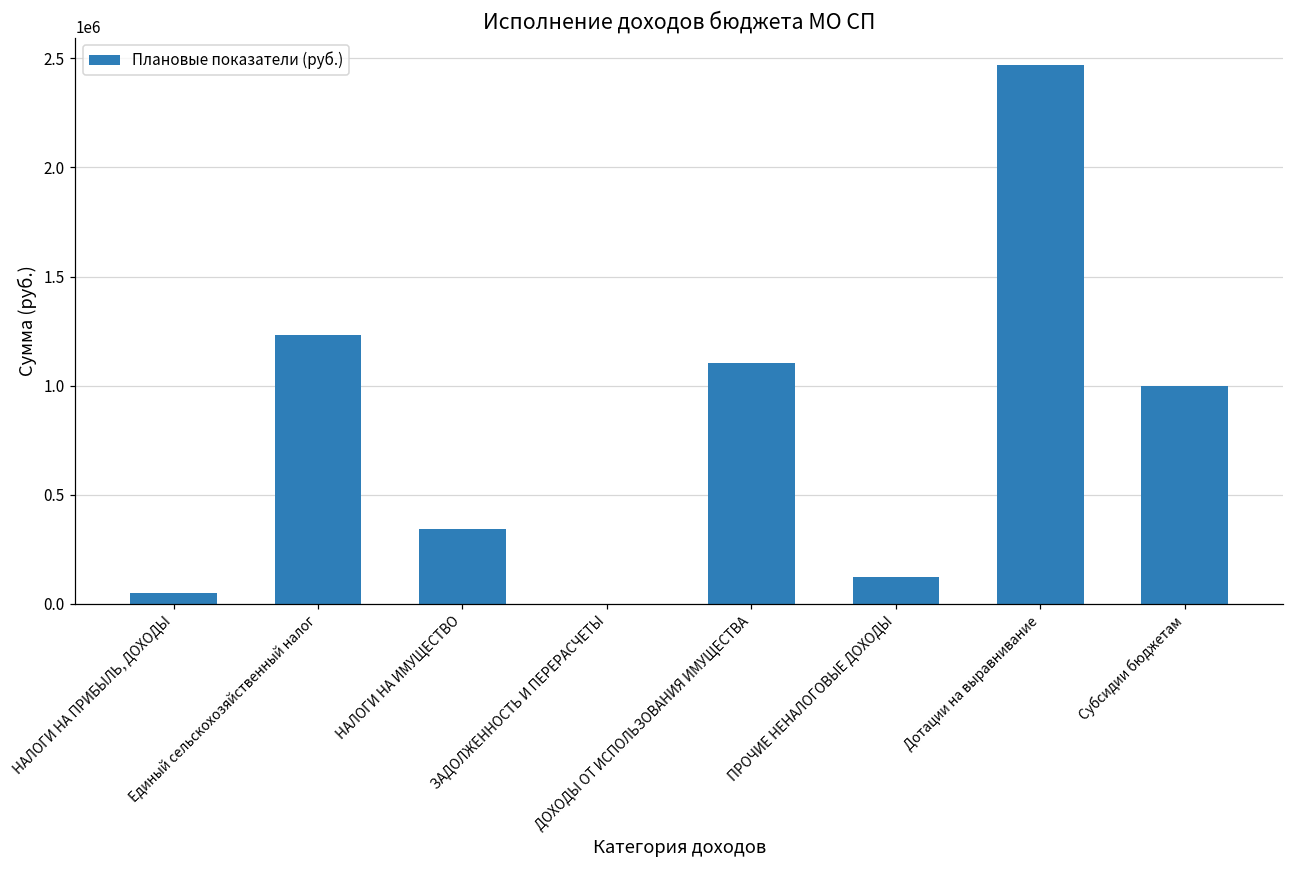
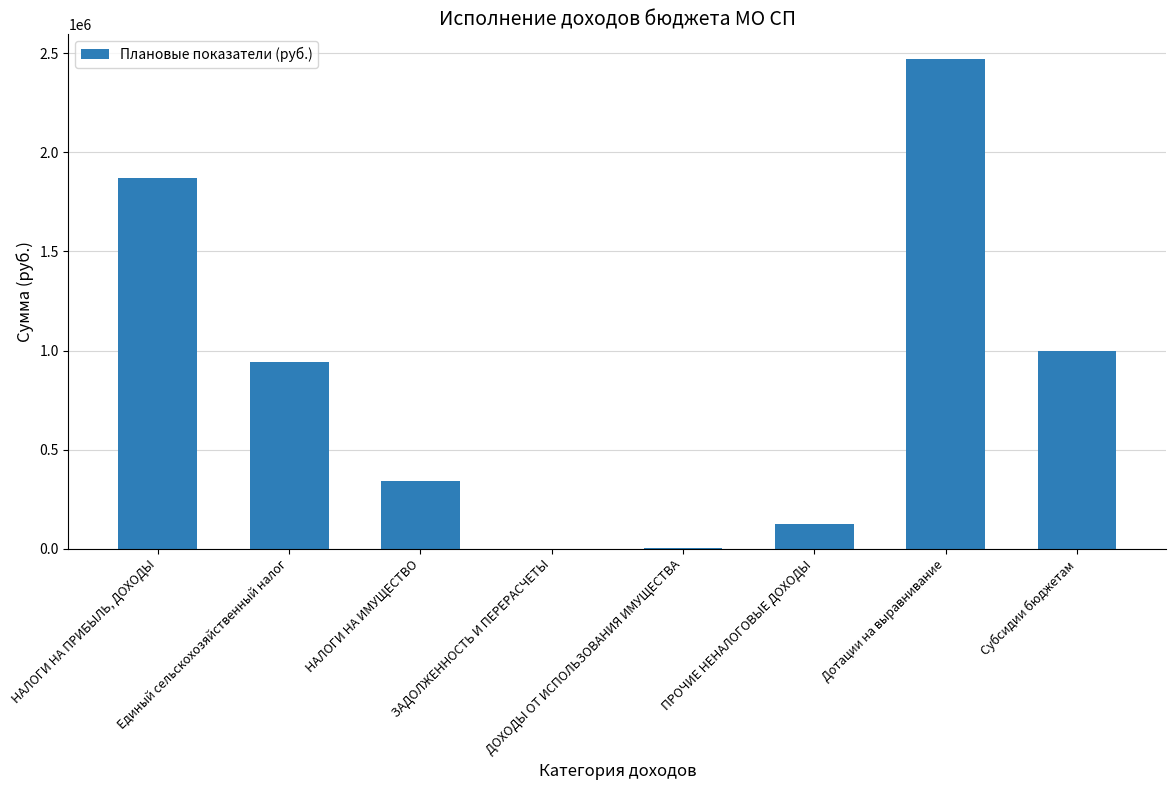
  {
-   "НАЛОГИ НА ПРИБЫЛЬ, ДОХОДЫ": 50000,
-   "Единый сельскохозяйственный налог": 1230000,
+   "НАЛОГИ НА ПРИБЫЛЬ, ДОХОДЫ": 1870000,
+   "Единый сельскохозяйственный налог": 940000,
    "НАЛОГИ НА ИМУЩЕСТВО": 340000,
-   "ДОХОДЫ ОТ ИСПОЛЬЗОВАНИЯ ИМУЩЕСТВА": 1100000,
+   "ДОХОДЫ ОТ ИСПОЛЬЗОВАНИЯ ИМУЩЕСТВА": 0,
    "ПРОЧИЕ НЕНАЛОГОВЫЕ ДОХОДЫ": 120000,
    "Дотации на выравнивание": 2470000,
    "Субсидии бюджетам": 1000000
  }
